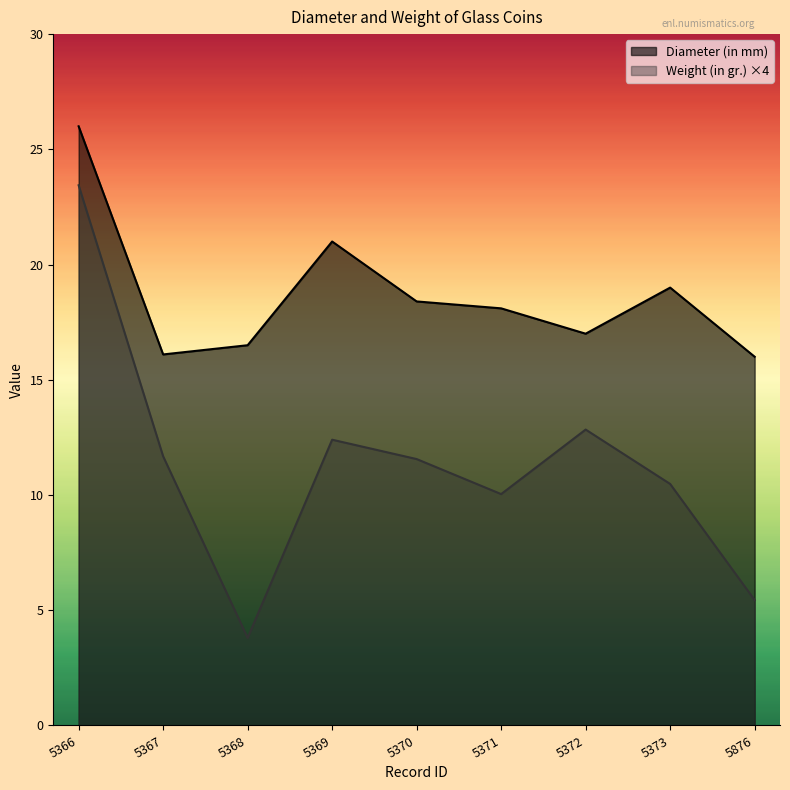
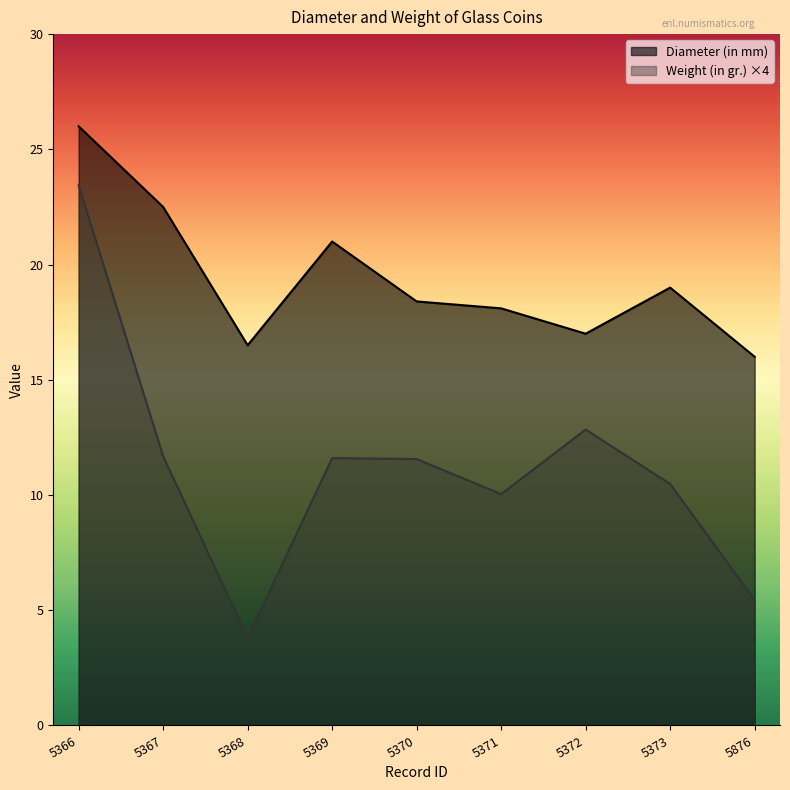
  {
    "Diameter (in mm)": {
      "5366": 26.0,
-     "5367": 16.1,
+     "5367": 22.5,
      "5368": 16.5,
      "5369": 21.0,
      "5370": 18.4,
      "5371": 18.1,
      "5372": 17.0,
      "5373": 19.0,
      "5876": 16.0
    },
    "Weight (in gr.) ×4": {
      "5366": 23.4,
      "5367": 11.7,
      "5368": 3.8,
-     "5369": 12.4,
+     "5369": 11.6,
      "5370": 11.6,
      "5371": 10.0,
      "5372": 12.8,
      "5373": 10.5,
      "5876": 5.4
    }
  }
